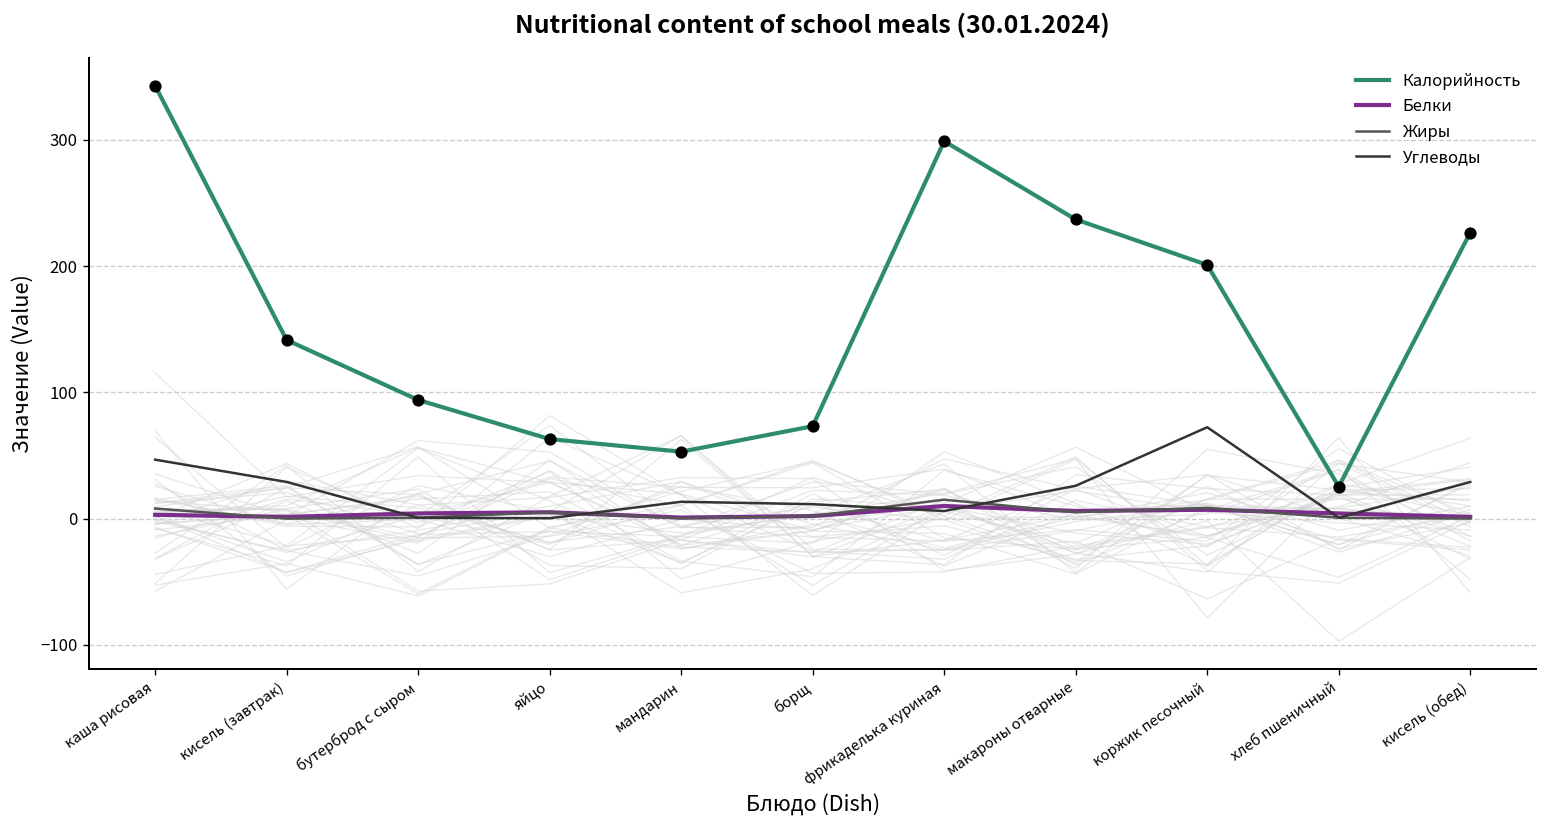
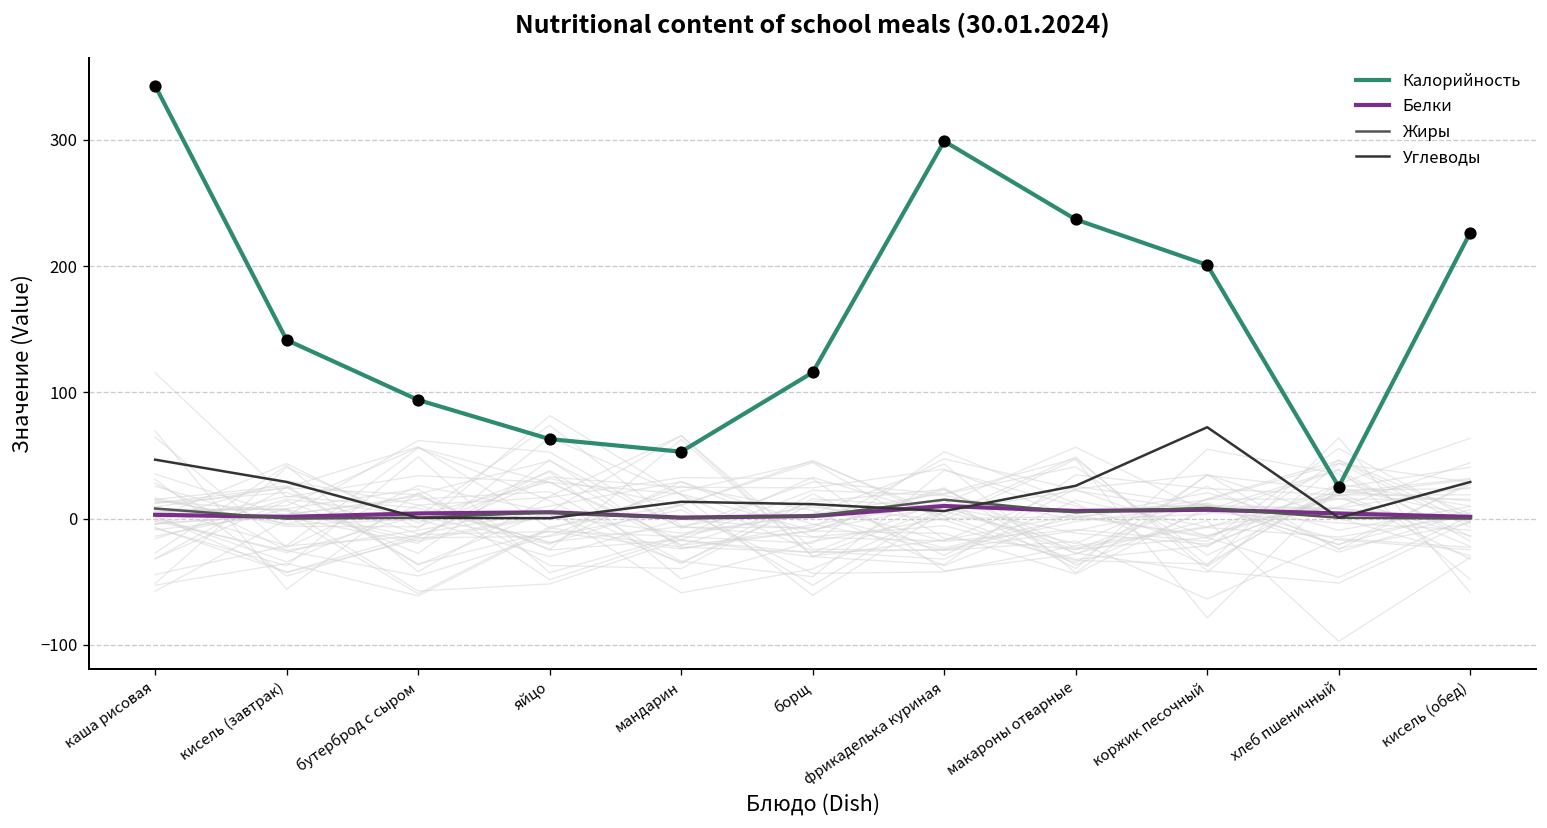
  {
    "Калорийность": {
      "каша рисовая": 343,
      "кисель (завтрак)": 142,
      "бутерброд с сыром": 94,
      "мандарин": 53,
-     "борщ": 73,
+     "борщ": 116,
      "фрикаделька куриная": 299,
      "макароны отварные": 237,
      "коржик песочный": 201,
      "кисель (обед)": 227
    },
    "Белки": {
      "хлеб пшеничный": 4
    }
  }
